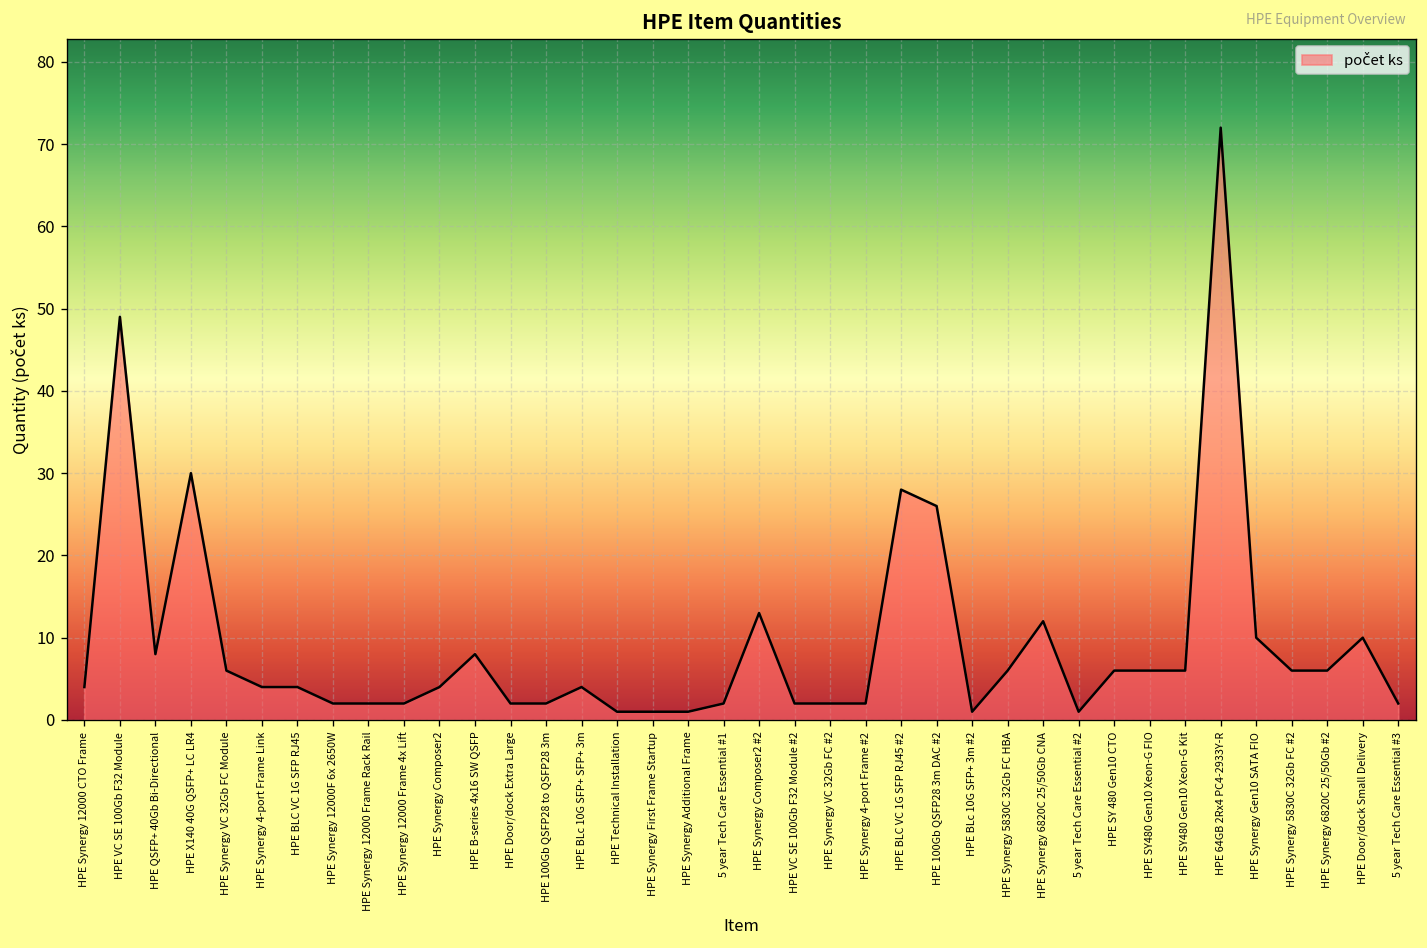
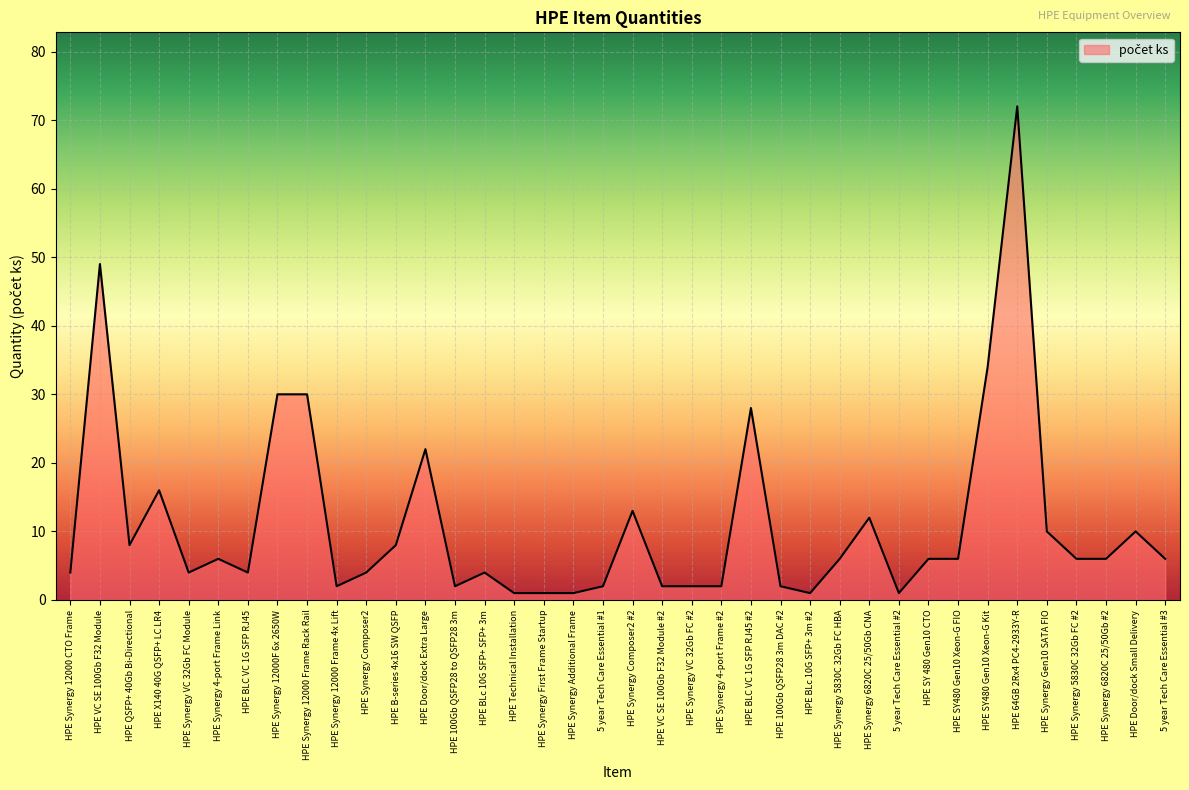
  {
    "HPE Synergy 12000 CTO Frame": 4,
    "HPE VC SE 100Gb F32 Module": 49,
    "HPE QSFP+ 40Gb Bi-Directional": 8,
-   "HPE X140 40G QSFP+ LC LR4": 30,
-   "HPE Synergy VC 32Gb FC Module": 6,
-   "HPE Synergy 4-port Frame Link": 4,
+   "HPE X140 40G QSFP+ LC LR4": 16,
+   "HPE Synergy VC 32Gb FC Module": 4,
+   "HPE Synergy 4-port Frame Link": 6,
    "HPE BLC VC 1G SFP RJ45": 4,
-   "HPE Synergy 12000F 6x 2650W": 2,
-   "HPE Synergy 12000 Frame Rack Rail": 2,
+   "HPE Synergy 12000F 6x 2650W": 30,
+   "HPE Synergy 12000 Frame Rack Rail": 30,
    "HPE Synergy 12000 Frame 4x Lift": 2,
    "HPE Synergy Composer2": 4,
    "HPE B-series 4x16 SW QSFP": 8,
-   "HPE Door/dock Extra Large": 2,
+   "HPE Door/dock Extra Large": 22,
    "HPE 100Gb QSFP28 to QSFP28 3m": 2,
    "HPE BLc 10G SFP+ SFP+ 3m": 4,
    "HPE Technical Installation": 1,
    "HPE Synergy First Frame Startup": 1,
    "HPE Synergy Additional Frame": 1,
    "5 year Tech Care Essential #1": 2,
    "HPE Synergy Composer2 #2": 13,
    "HPE VC SE 100Gb F32 Module #2": 2,
    "HPE Synergy VC 32Gb FC #2": 2,
    "HPE Synergy 4-port Frame #2": 2,
    "HPE BLC VC 1G SFP RJ45 #2": 28,
-   "HPE 100Gb QSFP28 3m DAC #2": 26,
+   "HPE 100Gb QSFP28 3m DAC #2": 2,
    "HPE BLc 10G SFP+ 3m #2": 1,
    "HPE Synergy 5830C 32Gb FC HBA": 6,
    "HPE Synergy 6820C 25/50Gb CNA": 12,
    "5 year Tech Care Essential #2": 1,
    "HPE SY 480 Gen10 CTO": 6,
    "HPE SY480 Gen10 Xeon-G FIO": 6,
-   "HPE SY480 Gen10 Xeon-G Kit": 6,
+   "HPE SY480 Gen10 Xeon-G Kit": 34,
    "HPE 64GB 2Rx4 PC4-2933Y-R": 72,
    "HPE Synergy Gen10 SATA FIO": 10,
    "HPE Synergy 5830C 32Gb FC #2": 6,
    "HPE Synergy 6820C 25/50Gb #2": 6,
    "HPE Door/dock Small Delivery": 10,
-   "5 year Tech Care Essential #3": 2
+   "5 year Tech Care Essential #3": 6
  }
